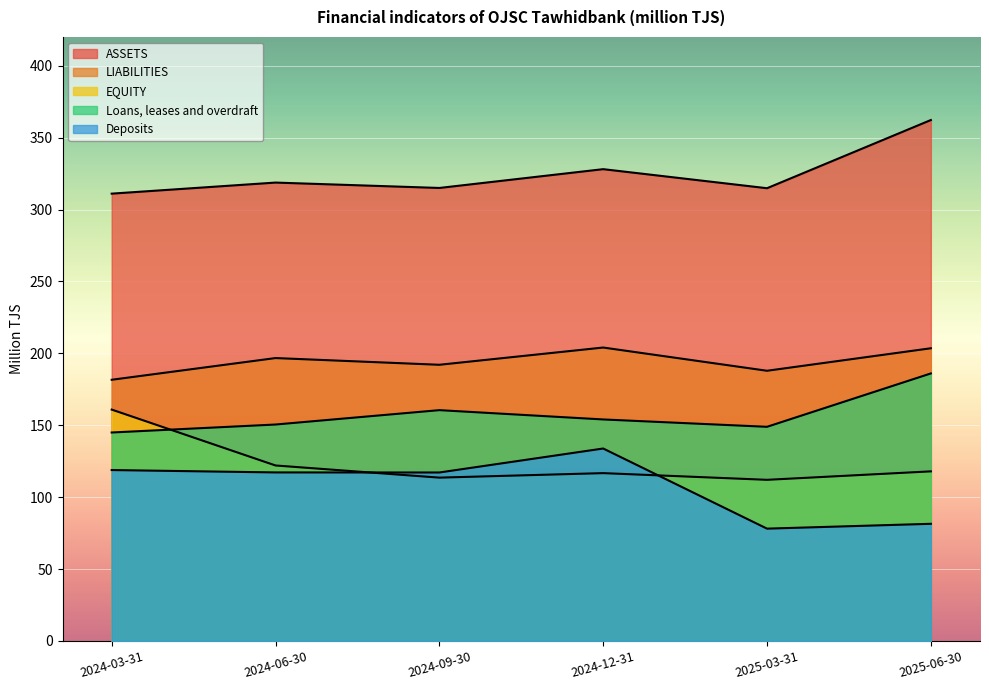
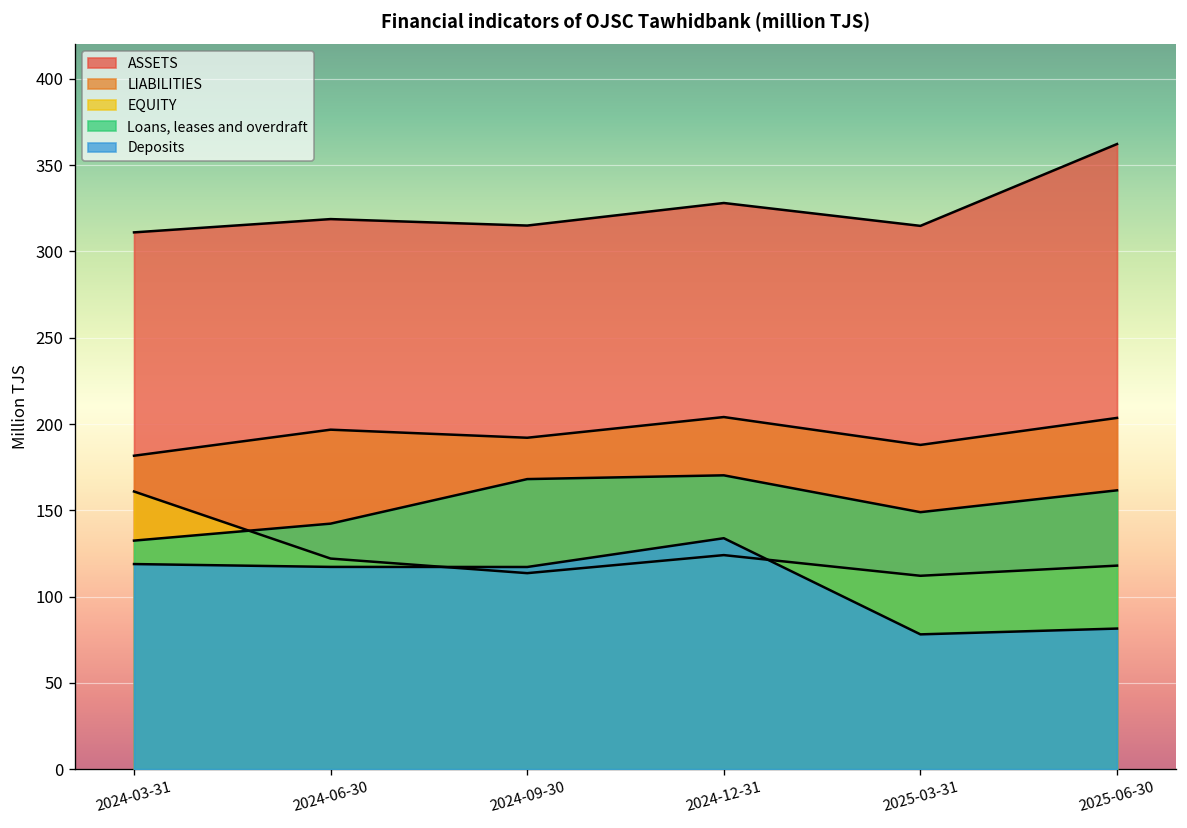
  {
    "EQUITY": {
      "2024-03-31": 161,
      "2024-06-30": 122,
      "2024-09-30": 114,
-     "2024-12-31": 117,
+     "2024-12-31": 124,
      "2025-03-31": 112,
      "2025-06-30": 118
    },
    "Loans, leases and overdraft": {
-     "2024-03-31": 145,
-     "2024-06-30": 151,
-     "2024-09-30": 160,
-     "2024-12-31": 154,
+     "2024-03-31": 132,
+     "2024-06-30": 142,
+     "2024-09-30": 168,
+     "2024-12-31": 170,
      "2025-03-31": 149,
-     "2025-06-30": 186
+     "2025-06-30": 162
    },
    "Deposits": {
      "2024-03-31": 119,
      "2024-06-30": 117,
      "2024-09-30": 117,
      "2024-12-31": 134,
      "2025-03-31": 78,
      "2025-06-30": 81
    }
  }
